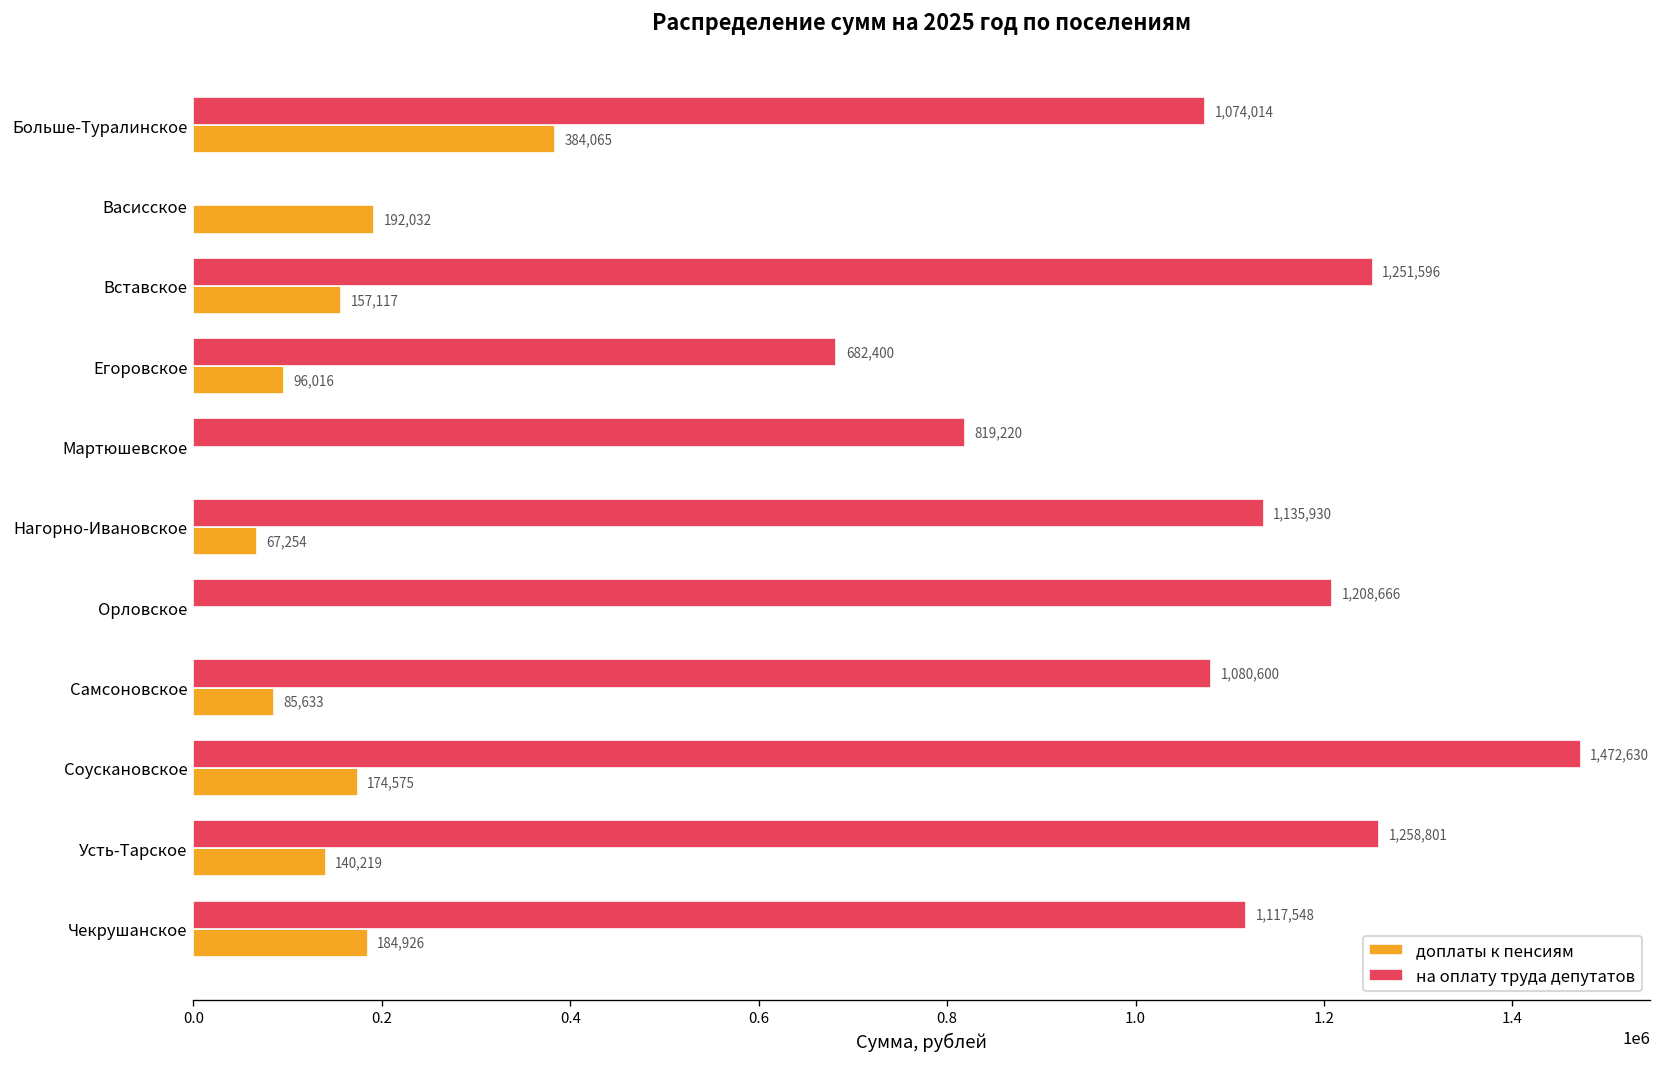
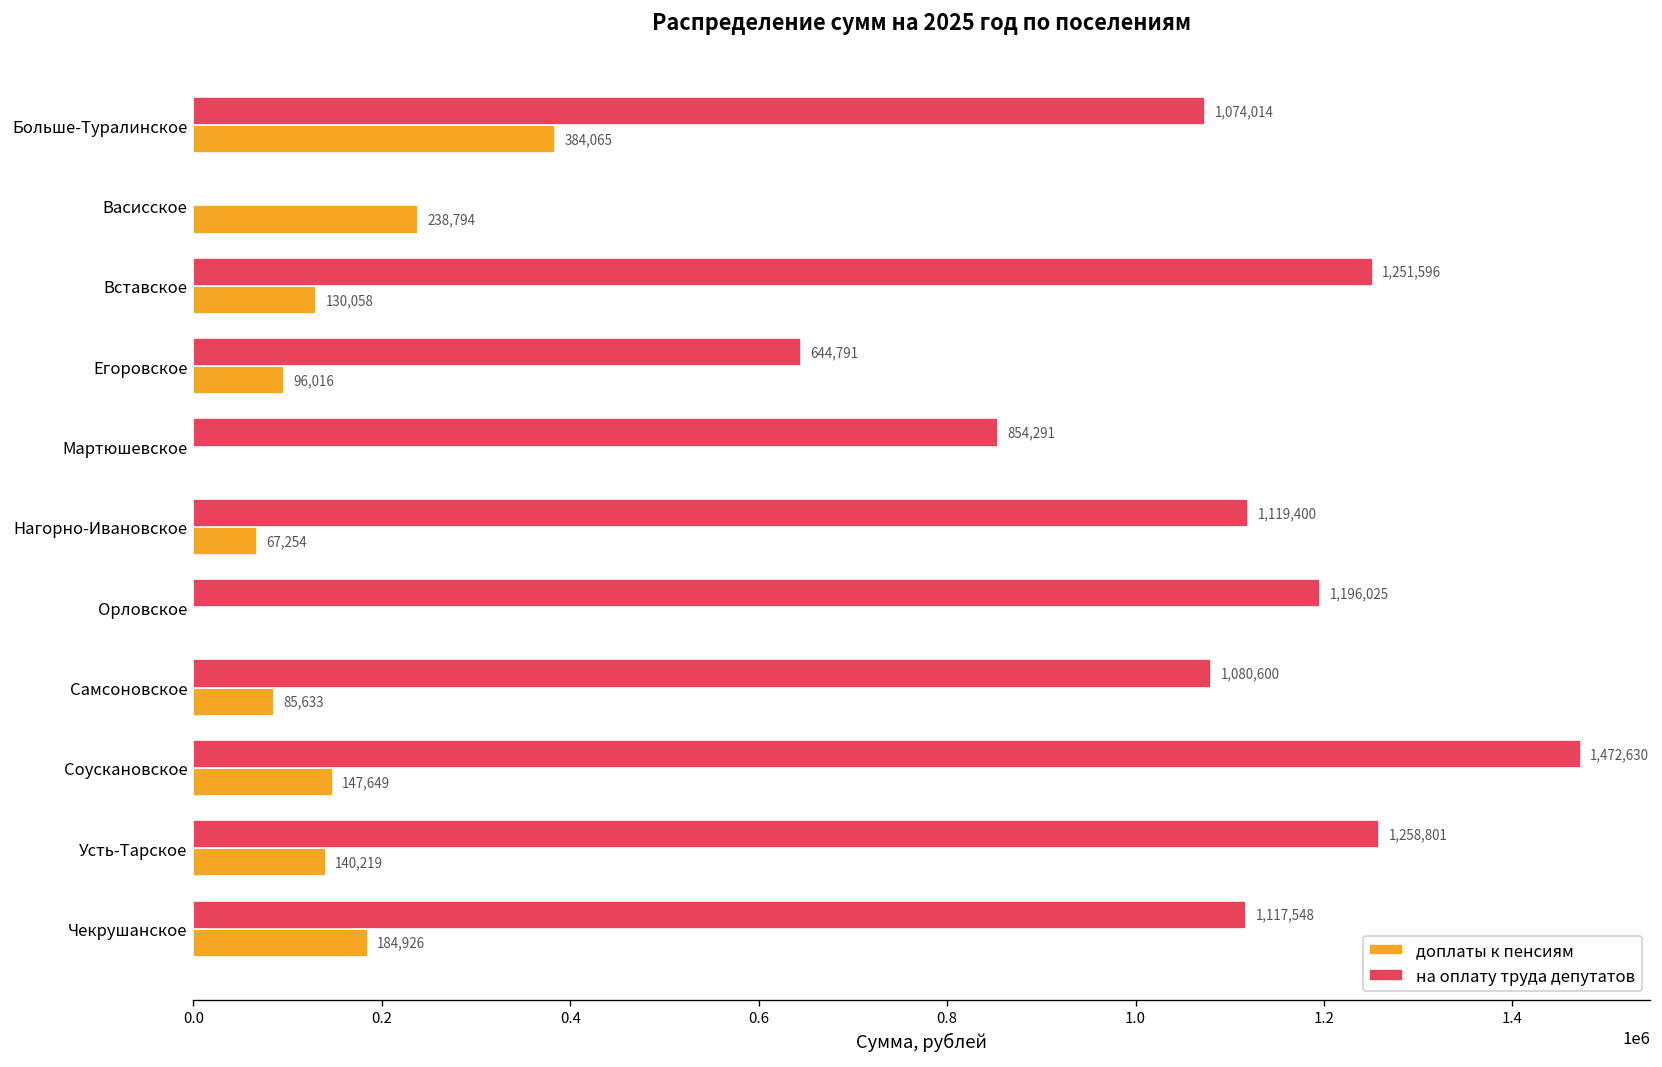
  {
    "доплаты к пенсиям": {
      "Больше-Туралинское": "384,065",
-     "Васисское": "192,032",
-     "Вставское": "157,117",
+     "Васисское": "238,794",
+     "Вставское": "130,058",
      "Егоровское": "96,016",
      "Нагорно-Ивановское": "67,254",
      "Самсоновское": "85,633",
-     "Соускановское": "174,575",
+     "Соускановское": "147,649",
      "Усть-Тарское": "140,219",
      "Чекрушанское": "184,926"
    },
    "на оплату труда депутатов": {
      "Больше-Туралинское": "1,074,014",
      "Вставское": "1,251,596",
-     "Егоровское": "682,400",
-     "Мартюшевское": "819,220",
-     "Нагорно-Ивановское": "1,135,930",
-     "Орловское": "1,208,666",
+     "Егоровское": "644,791",
+     "Мартюшевское": "854,291",
+     "Нагорно-Ивановское": "1,119,400",
+     "Орловское": "1,196,025",
      "Самсоновское": "1,080,600",
      "Соускановское": "1,472,630",
      "Усть-Тарское": "1,258,801",
      "Чекрушанское": "1,117,548"
    }
  }
